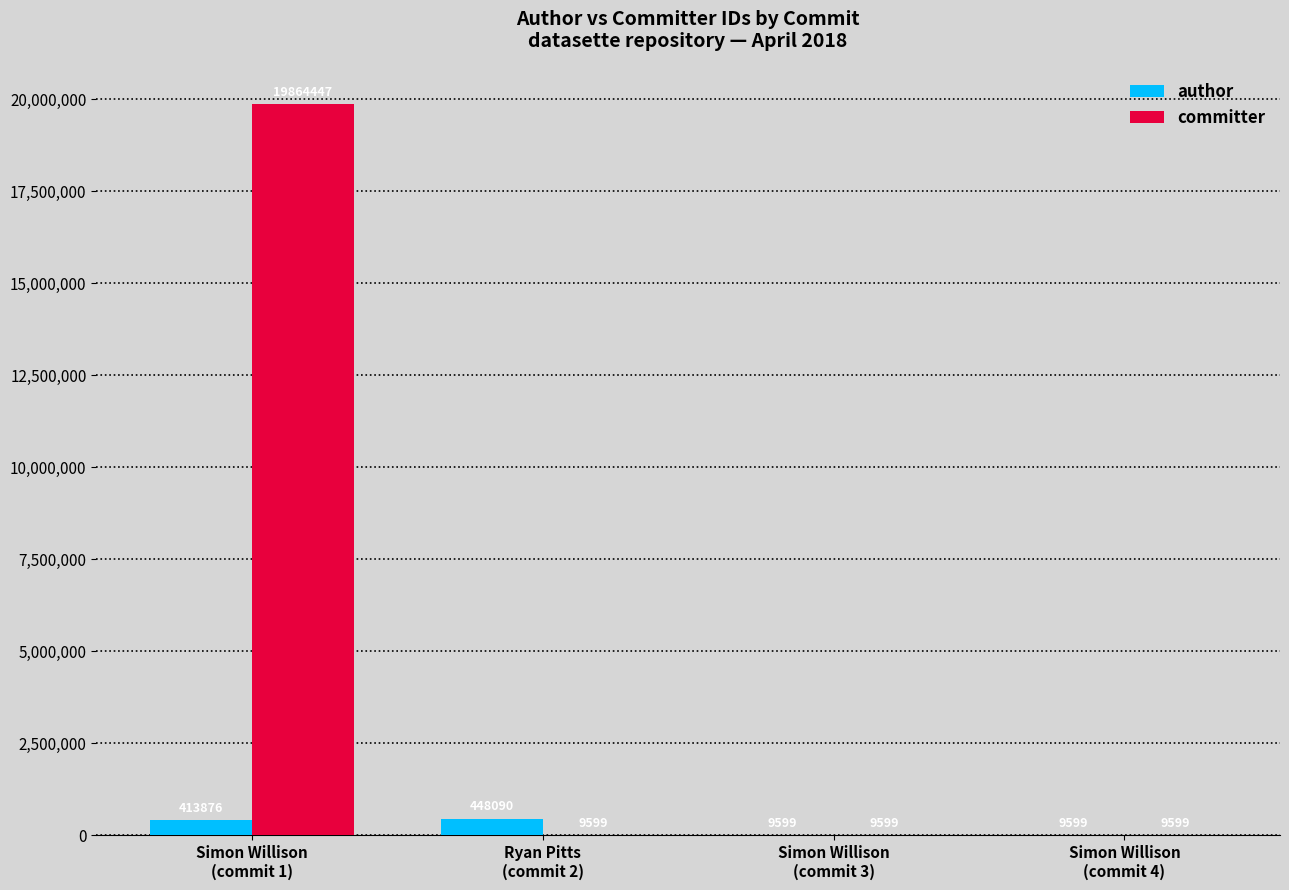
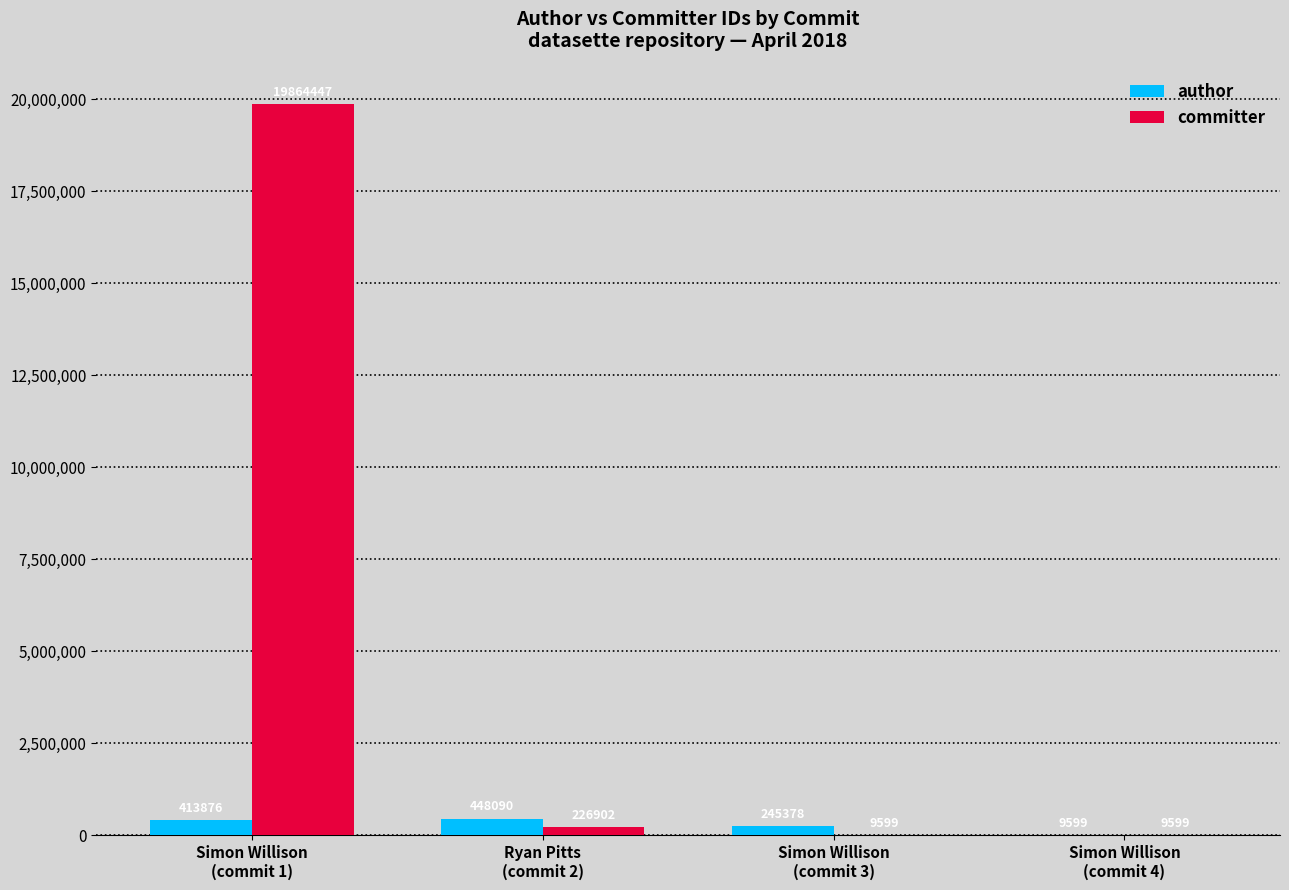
  {
    "author": {
      "Simon Willison (commit 1)": "400,000",
      "Ryan Pitts (commit 2)": "400,000",
-     "Simon Willison (commit 3)": "0"
+     "Simon Willison (commit 3)": "200,000"
    },
    "committer": {
      "Simon Willison (commit 1)": "19,900,000",
-     "Ryan Pitts (commit 2)": "0"
+     "Ryan Pitts (commit 2)": "200,000"
    }
  }
